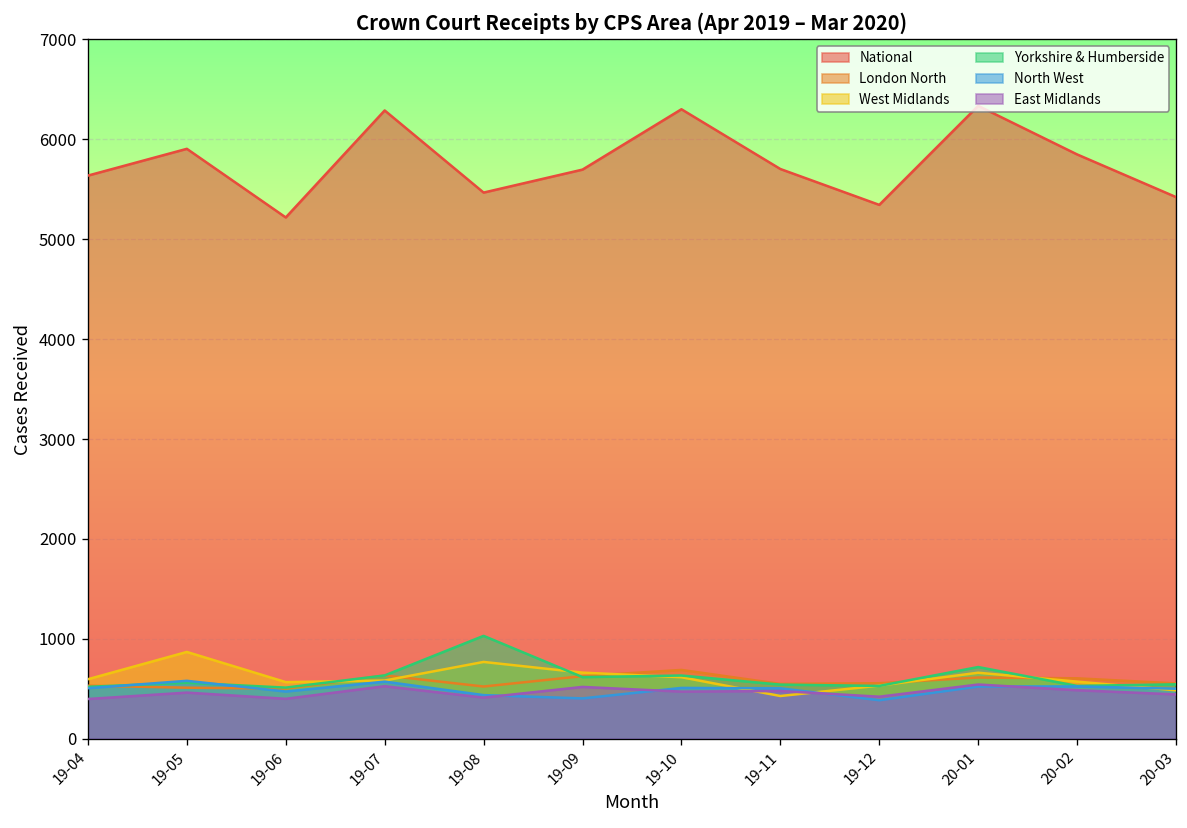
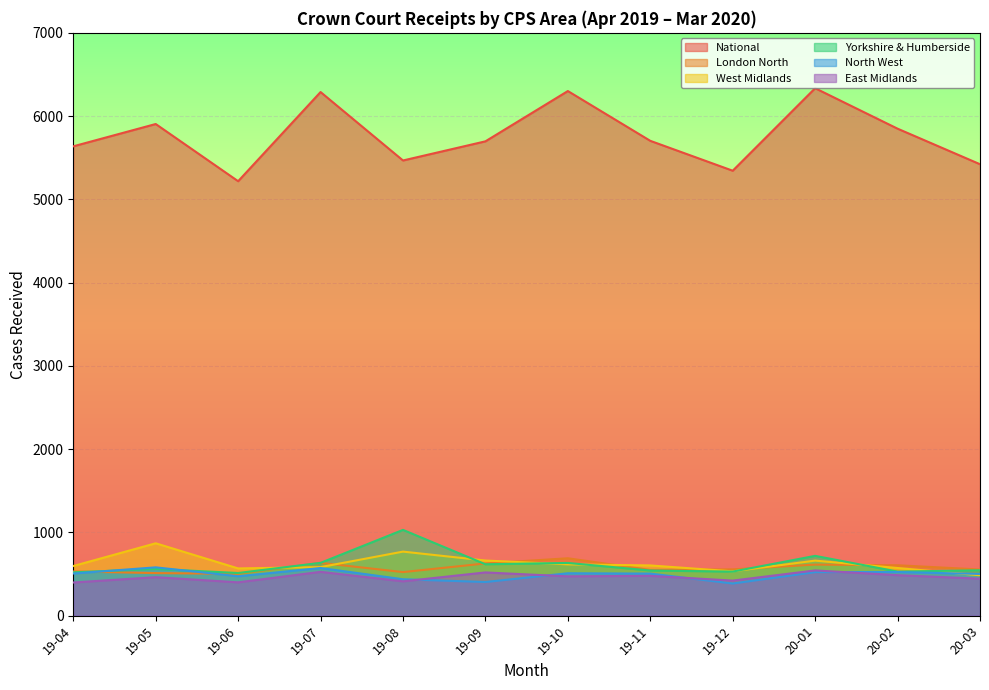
  {
    "West Midlands": {
      "19-04": 600,
      "19-05": 900,
      "19-06": 600,
      "19-08": 800,
      "19-09": 700,
-     "19-11": 400,
+     "19-11": 600,
      "20-01": 700,
      "20-02": 600
    },
    "Yorkshire & Humberside": {
      "19-08": 1000,
      "20-01": 700
    },
    "North West": {
      "19-09": 400,
      "19-10": 500,
      "19-12": 400
    },
    "East Midlands": {
      "19-04": 400,
      "19-05": 500,
      "19-06": 400,
      "19-07": 500,
      "19-09": 500,
      "19-10": 500,
      "19-12": 400,
      "20-02": 500,
      "20-03": 400
    }
  }
